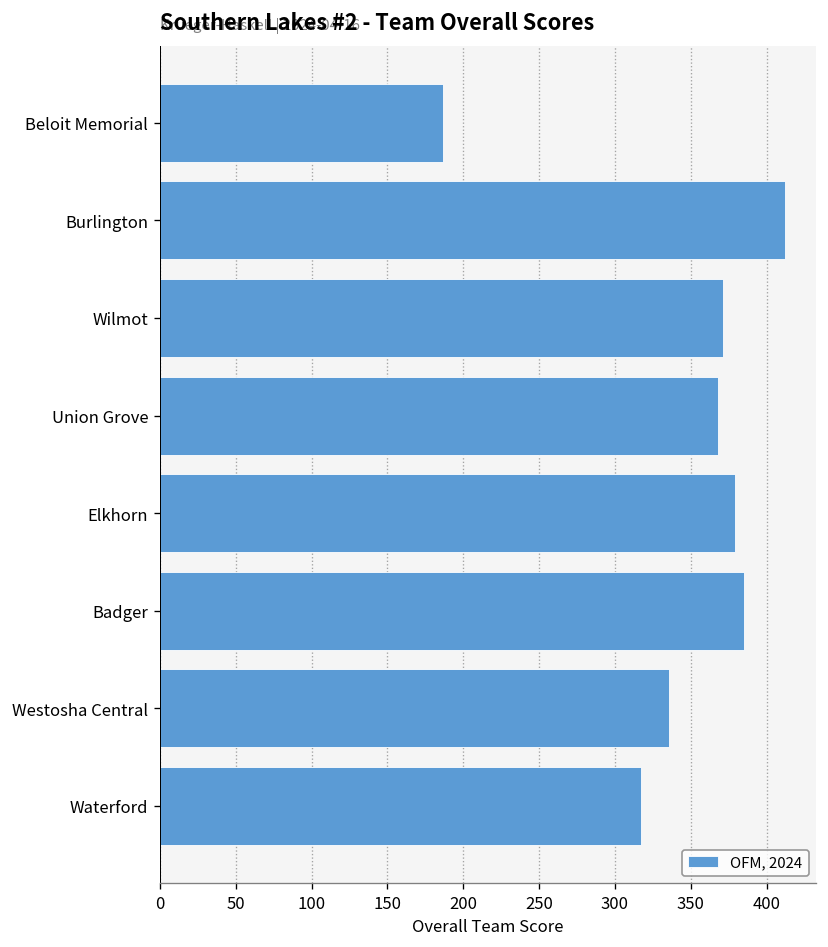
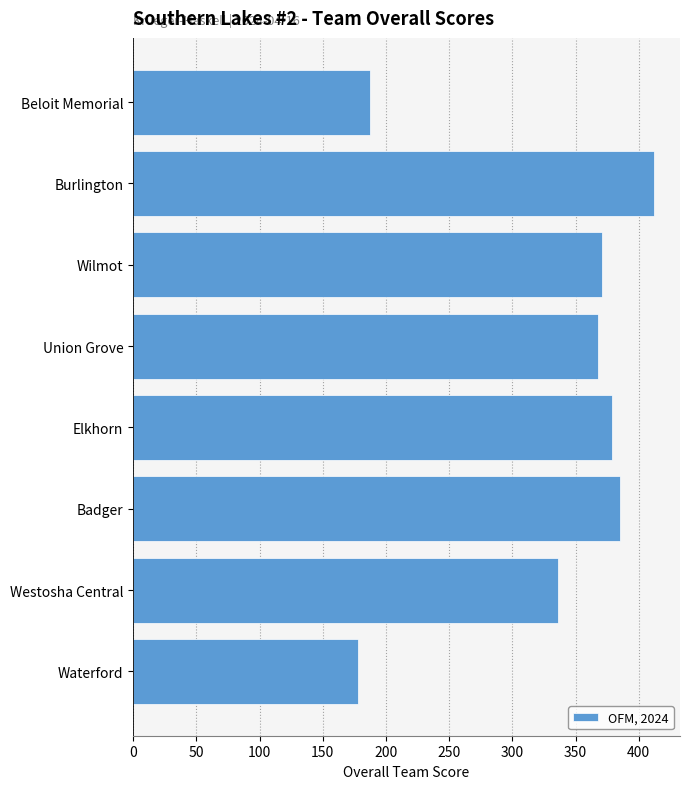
  {
    "Beloit Memorial": 187,
    "Burlington": 412,
    "Wilmot": 371,
    "Union Grove": 368,
    "Elkhorn": 379,
    "Badger": 385,
    "Westosha Central": 336,
-   "Waterford": 317
+   "Waterford": 178
  }
